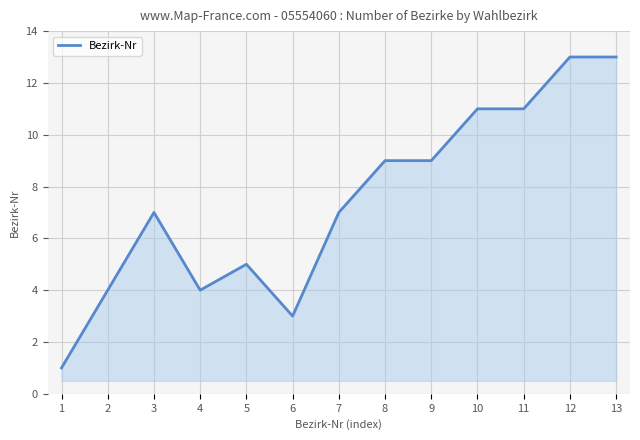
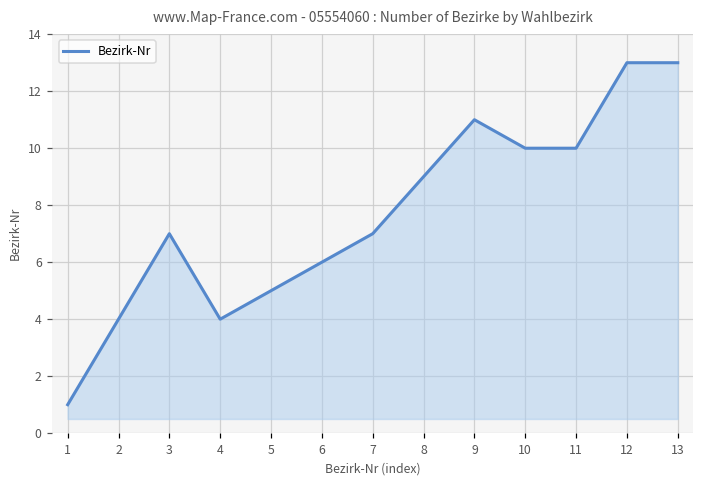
  {
    "1": 1,
    "2": 4,
    "3": 7,
    "4": 4,
    "5": 5,
-   "6": 3,
+   "6": 6,
    "7": 7,
    "8": 9,
-   "9": 9,
-   "10": 11,
-   "11": 11,
+   "9": 11,
+   "10": 10,
+   "11": 10,
    "12": 13,
    "13": 13
  }
